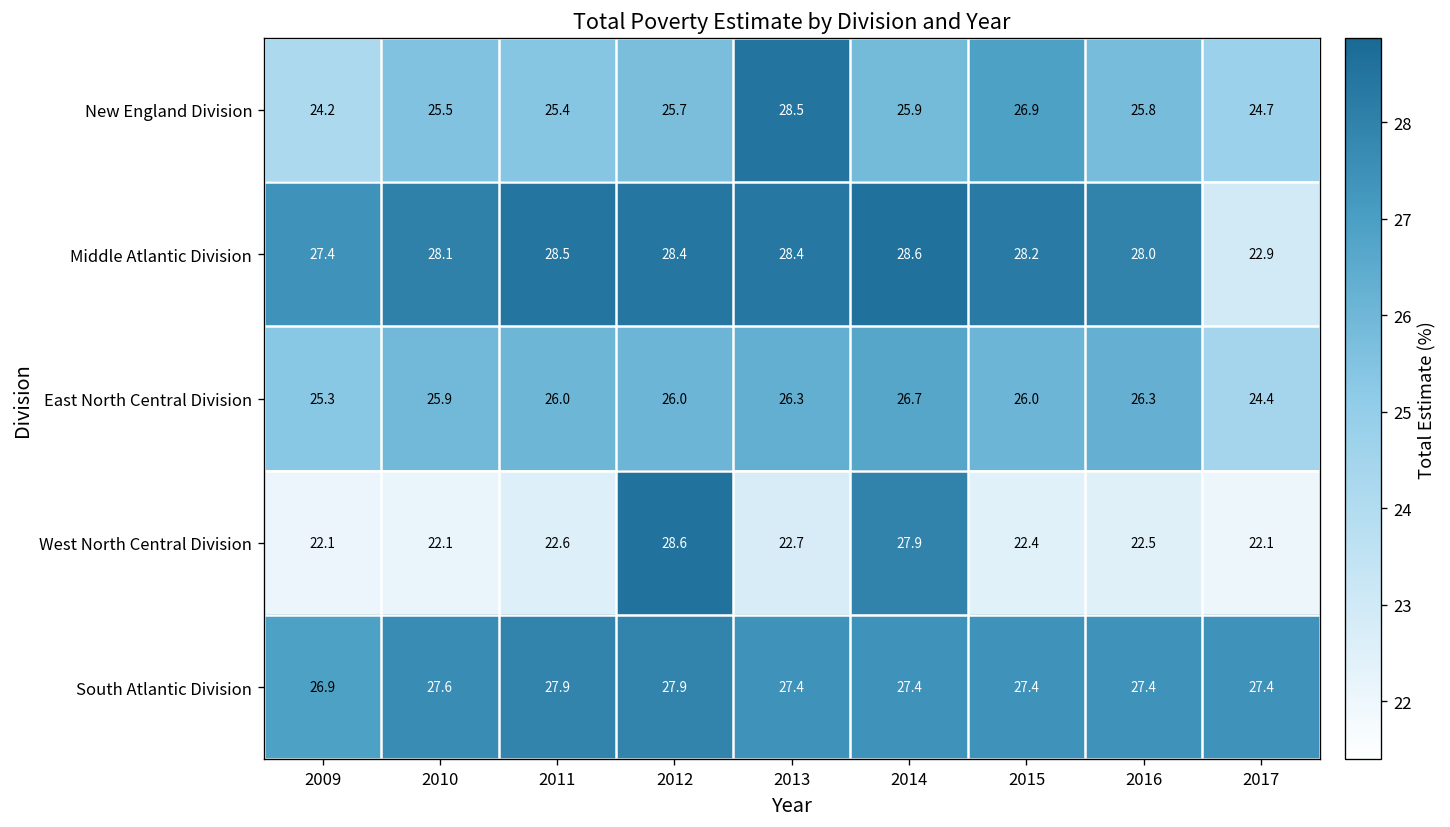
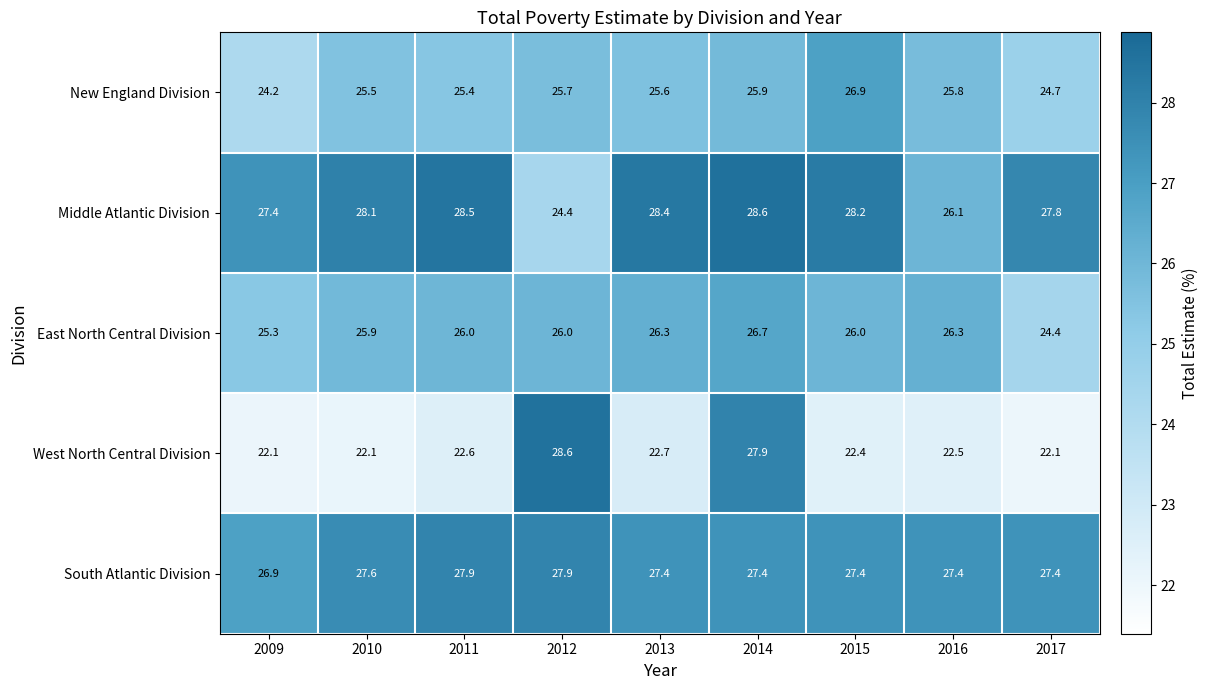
  {
    "New England Division": {
      "2009": 24.2,
      "2010": 25.5,
      "2011": 25.4,
      "2012": 25.7,
-     "2013": 28.5,
+     "2013": 25.6,
      "2014": 25.9,
      "2015": 26.9,
      "2016": 25.8,
      "2017": 24.7
    },
    "Middle Atlantic Division": {
      "2009": 27.4,
      "2010": 28.1,
      "2011": 28.5,
-     "2012": 28.4,
+     "2012": 24.4,
      "2013": 28.4,
      "2014": 28.6,
      "2015": 28.2,
-     "2016": 28.0,
-     "2017": 22.9
+     "2016": 26.1,
+     "2017": 27.8
    },
    "East North Central Division": {
      "2009": 25.3,
      "2010": 25.9,
      "2011": 26.0,
      "2012": 26.0,
      "2013": 26.3,
      "2014": 26.7,
      "2015": 26.0,
      "2016": 26.3,
      "2017": 24.4
    },
    "West North Central Division": {
      "2009": 22.1,
      "2010": 22.1,
      "2011": 22.6,
      "2012": 28.6,
      "2013": 22.7,
      "2014": 27.9,
      "2015": 22.4,
      "2016": 22.5,
      "2017": 22.1
    },
    "South Atlantic Division": {
      "2009": 26.9,
      "2010": 27.6,
      "2011": 27.9,
      "2012": 27.9,
      "2013": 27.4,
      "2014": 27.4,
      "2015": 27.4,
      "2016": 27.4,
      "2017": 27.4
    }
  }
